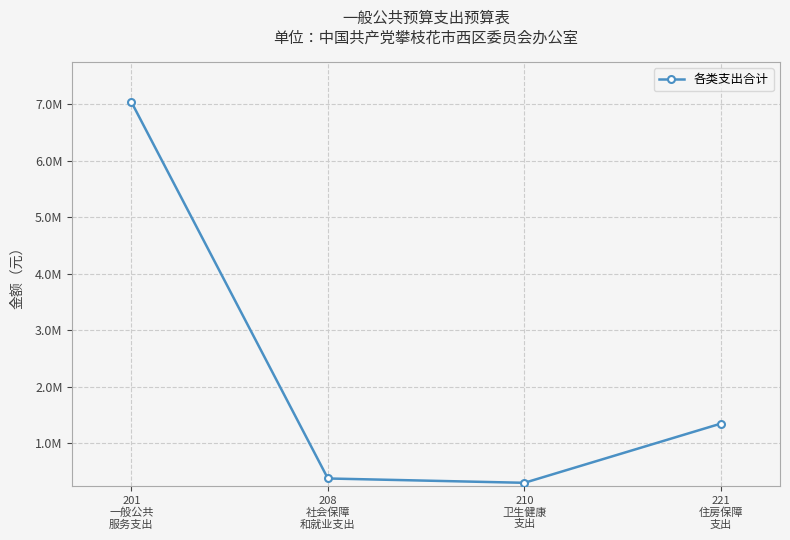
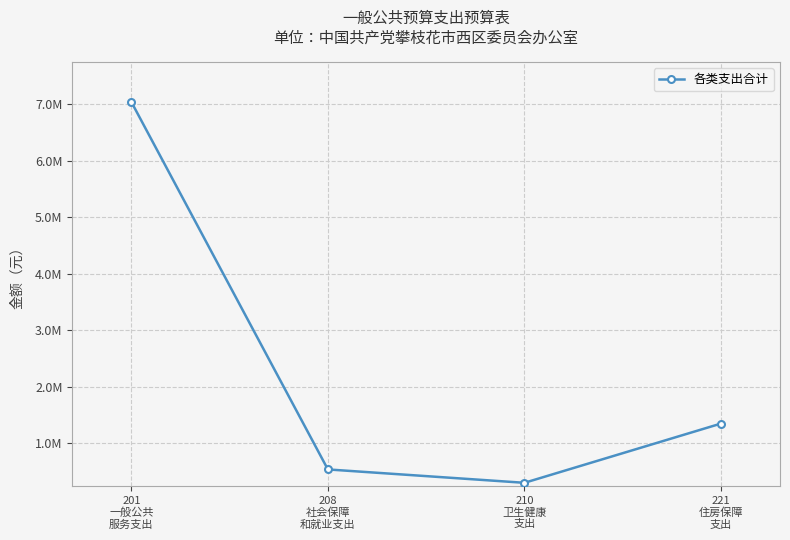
  {
    "201 一般公共 服务支出": 7000000,
-   "208 社会保障 和就业支出": 400000,
+   "208 社会保障 和就业支出": 500000,
    "210 卫生健康 支出": 300000,
    "221 住房保障 支出": 1300000
  }
